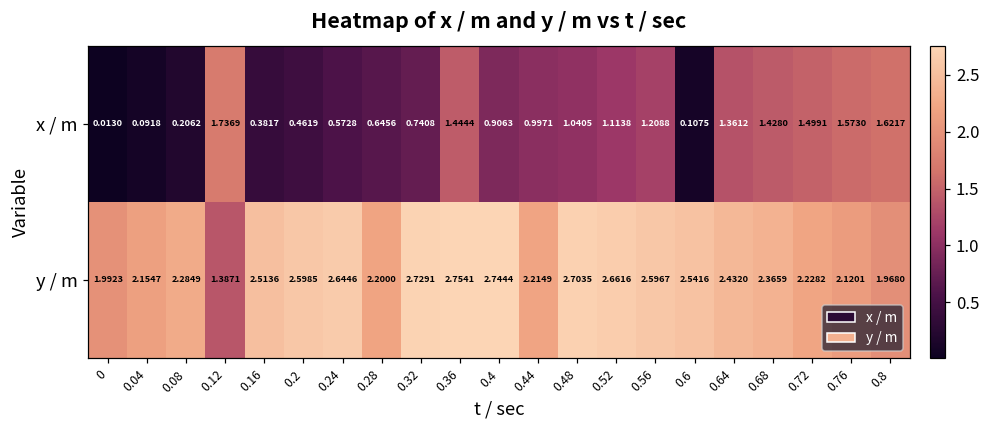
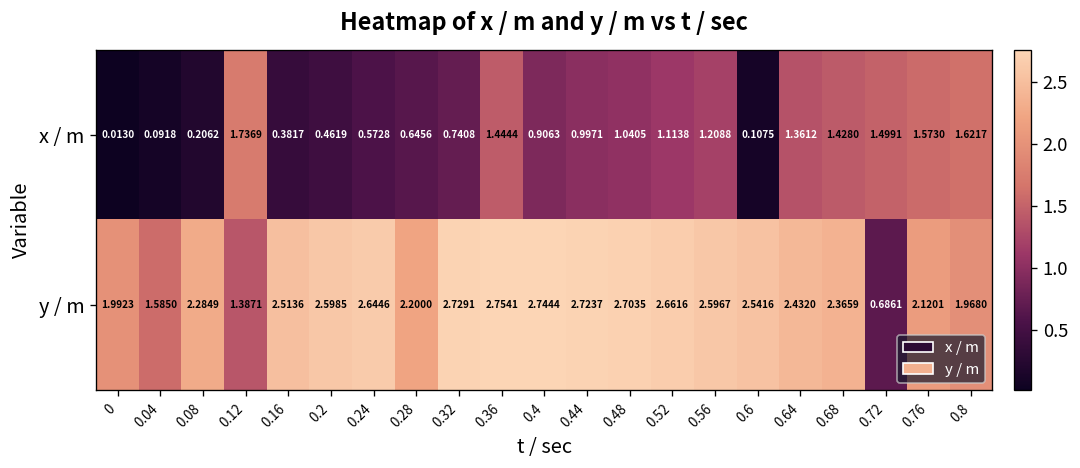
  {
    "x / m": {
      "0": 0.0130,
      "0.04": 0.0918,
      "0.08": 0.2062,
      "0.12": 1.7369,
      "0.16": 0.3817,
      "0.2": 0.4619,
      "0.24": 0.5728,
      "0.28": 0.6456,
      "0.32": 0.7408,
      "0.36": 1.4444,
      "0.4": 0.9063,
      "0.44": 0.9971,
      "0.48": 1.0405,
      "0.52": 1.1138,
      "0.56": 1.2088,
      "0.6": 0.1075,
      "0.64": 1.3612,
      "0.68": 1.4280,
      "0.72": 1.4991,
      "0.76": 1.5730,
      "0.8": 1.6217
    },
    "y / m": {
      "0": 1.9923,
-     "0.04": 2.1547,
+     "0.04": 1.5850,
      "0.08": 2.2849,
      "0.12": 1.3871,
      "0.16": 2.5136,
      "0.2": 2.5985,
      "0.24": 2.6446,
      "0.28": 2.2000,
      "0.32": 2.7291,
      "0.36": 2.7541,
      "0.4": 2.7444,
-     "0.44": 2.2149,
+     "0.44": 2.7237,
      "0.48": 2.7035,
      "0.52": 2.6616,
      "0.56": 2.5967,
      "0.6": 2.5416,
      "0.64": 2.4320,
      "0.68": 2.3659,
-     "0.72": 2.2282,
+     "0.72": 0.6861,
      "0.76": 2.1201,
      "0.8": 1.9680
    }
  }
